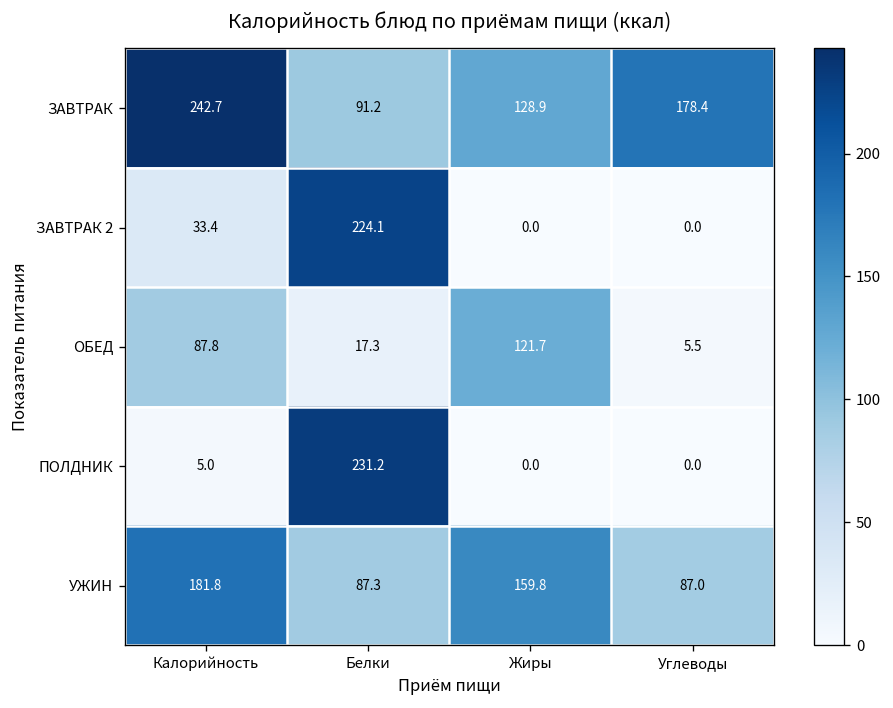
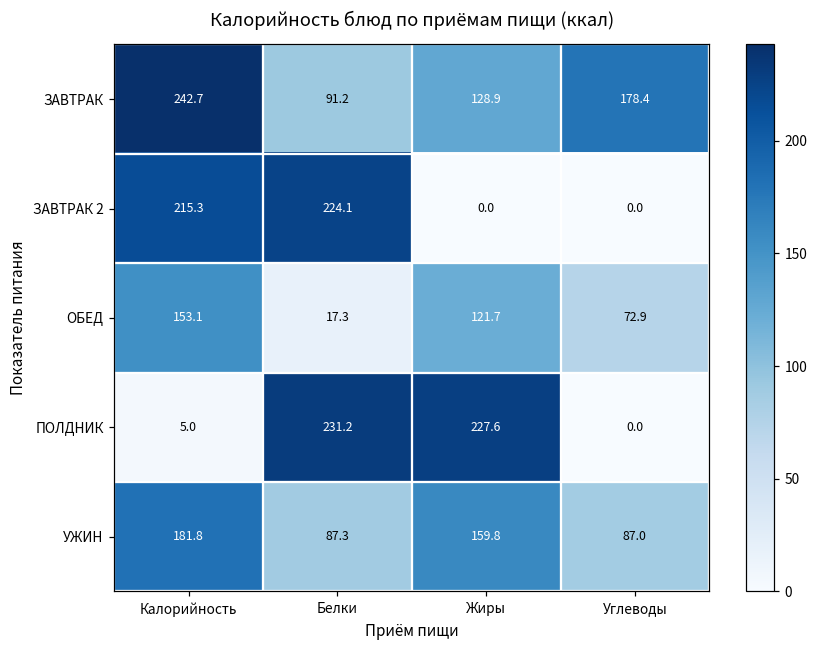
  {
    "ЗАВТРАК": {
      "Калорийность": 242.7,
      "Белки": 91.2,
      "Жиры": 128.9,
      "Углеводы": 178.4
    },
    "ЗАВТРАК 2": {
-     "Калорийность": 33.4,
+     "Калорийность": 215.3,
      "Белки": 224.1,
      "Жиры": 0.0,
      "Углеводы": 0.0
    },
    "ОБЕД": {
-     "Калорийность": 87.8,
+     "Калорийность": 153.1,
      "Белки": 17.3,
      "Жиры": 121.7,
-     "Углеводы": 5.5
+     "Углеводы": 72.9
    },
    "ПОЛДНИК": {
      "Калорийность": 5.0,
      "Белки": 231.2,
-     "Жиры": 0.0,
+     "Жиры": 227.6,
      "Углеводы": 0.0
    },
    "УЖИН": {
      "Калорийность": 181.8,
      "Белки": 87.3,
      "Жиры": 159.8,
      "Углеводы": 87.0
    }
  }
